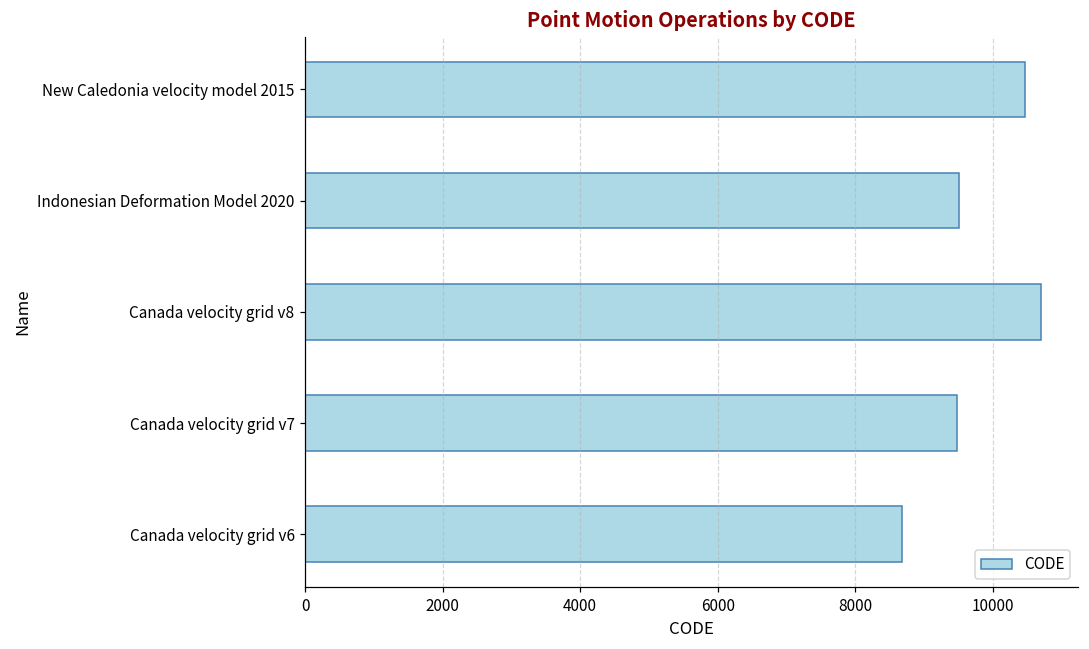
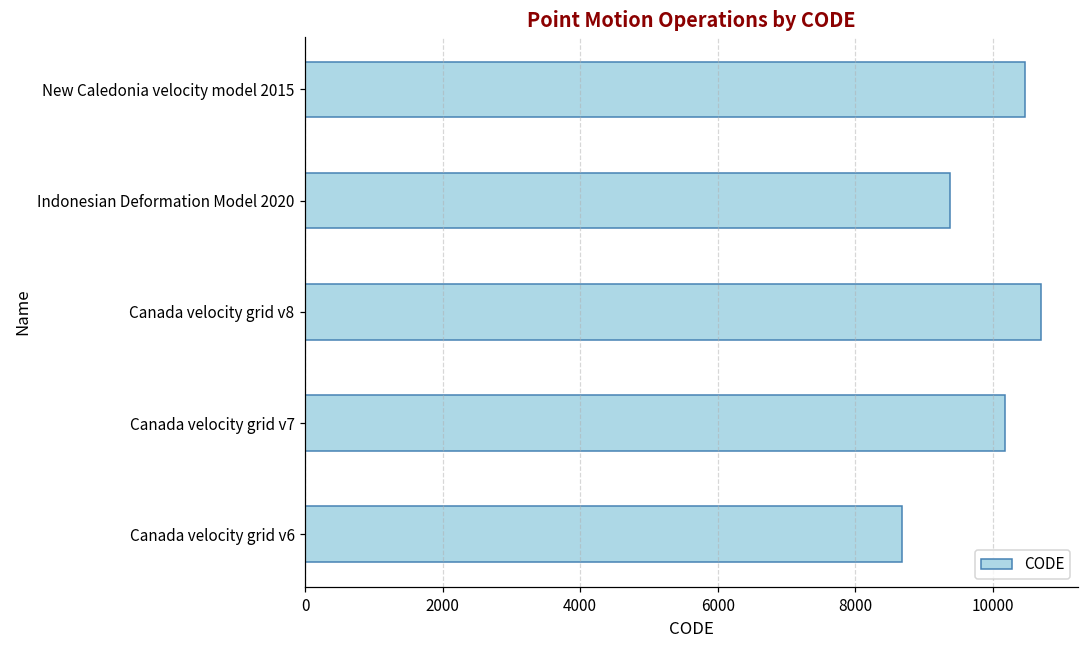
  {
    "New Caledonia velocity model 2015": 10500,
-   "Indonesian Deformation Model 2020": 9500,
+   "Indonesian Deformation Model 2020": 9400,
    "Canada velocity grid v8": 10700,
-   "Canada velocity grid v7": 9500,
+   "Canada velocity grid v7": 10200,
    "Canada velocity grid v6": 8700
  }
